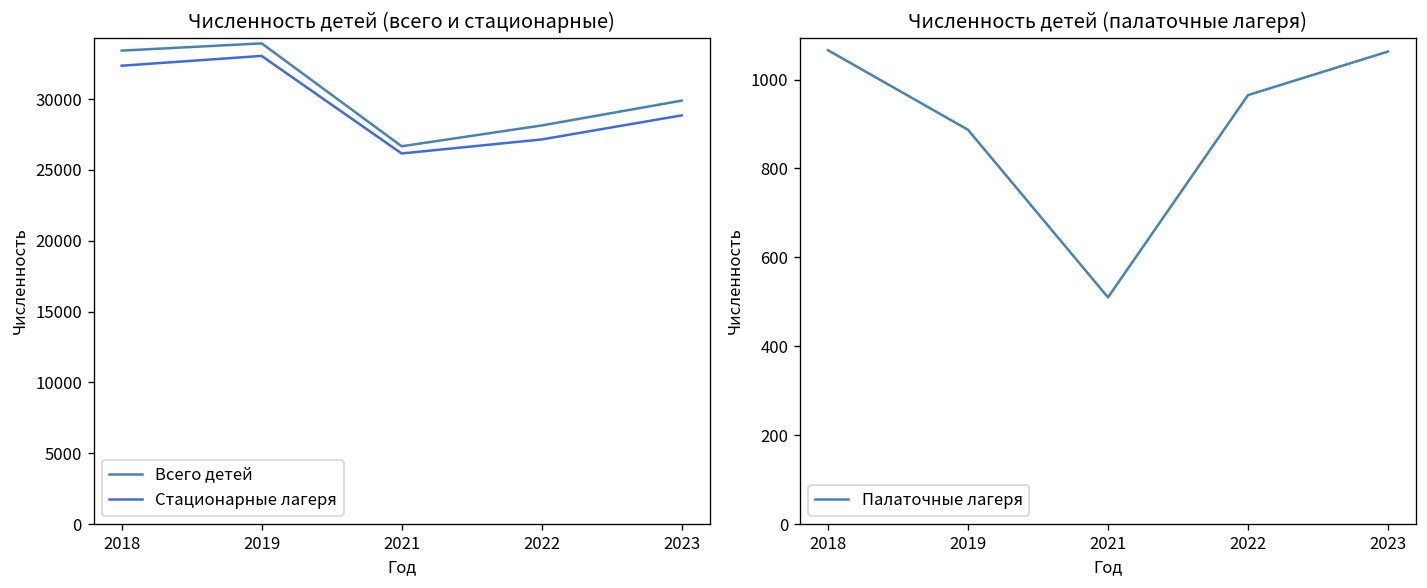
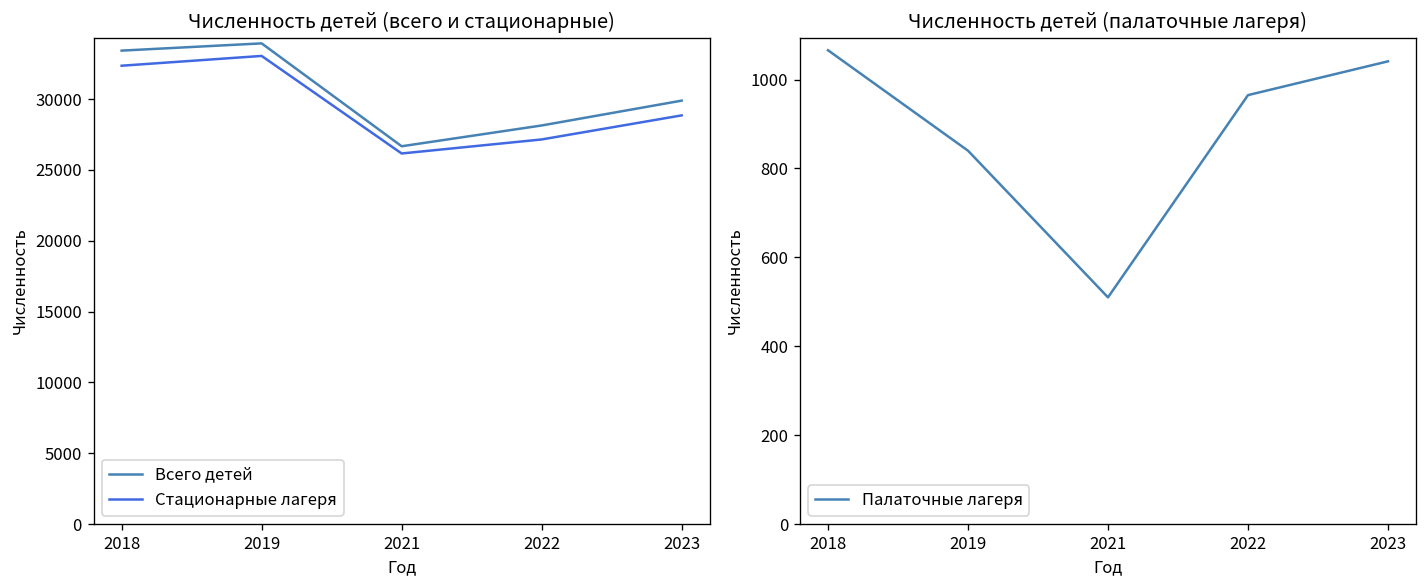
  {
    "Численность детей (палаточные лагеря)": {
      "2018": 1070,
-     "2019": 890,
+     "2019": 840,
      "2021": 510,
      "2022": 970,
-     "2023": 1060
+     "2023": 1040
    }
  }
